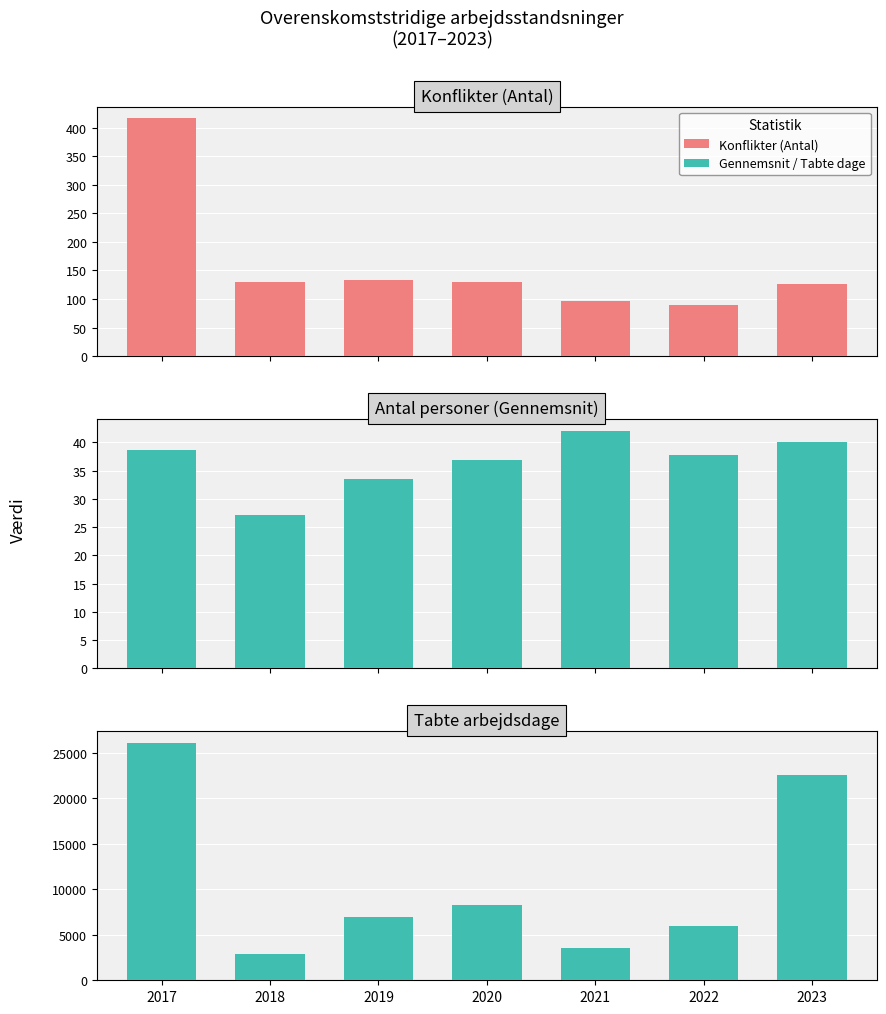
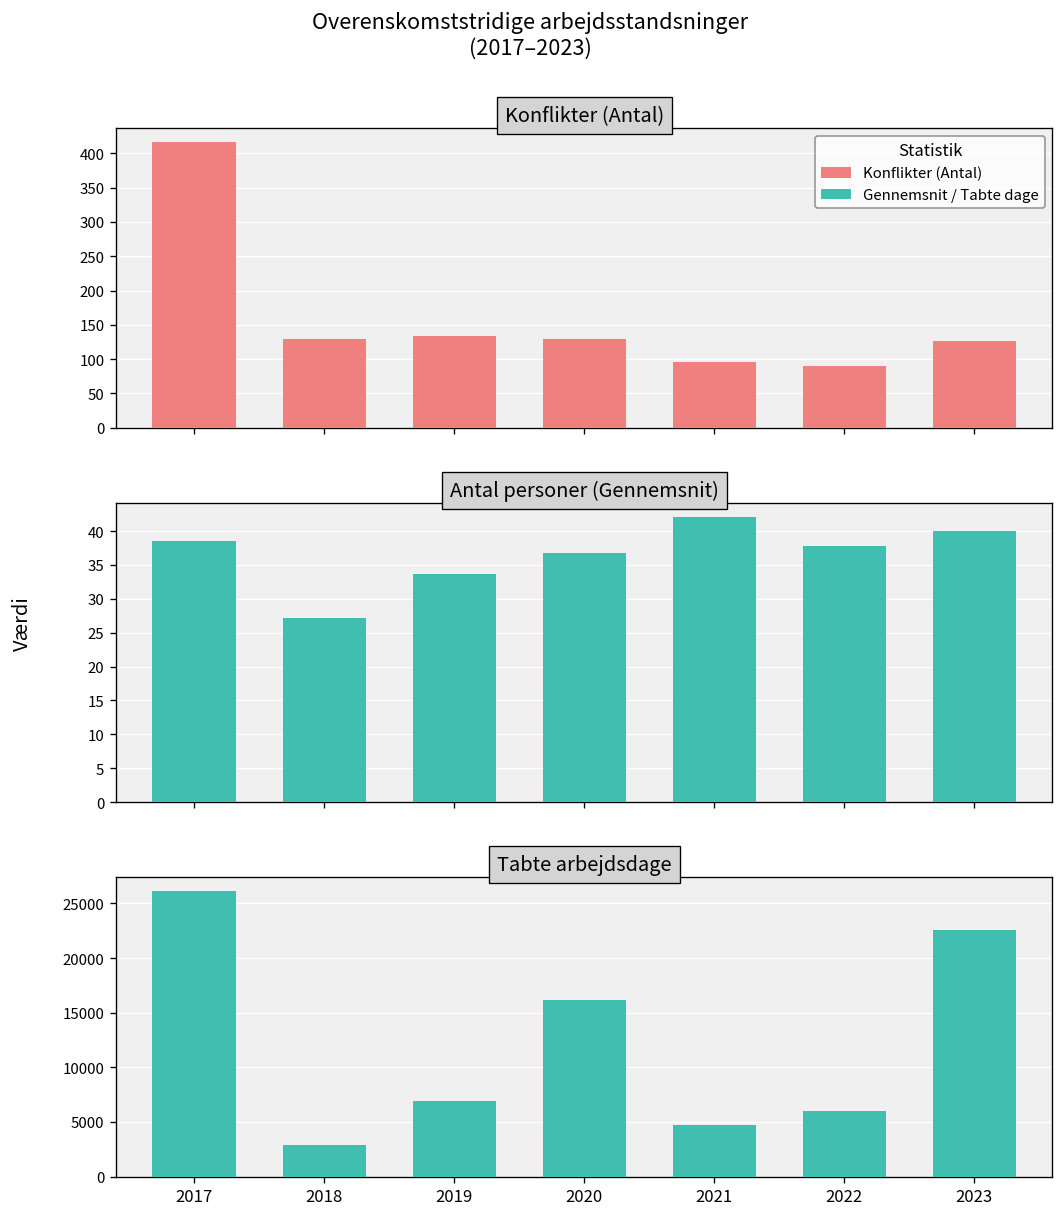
  {
    "Tabte arbejdsdage": {
      "2017": 26000,
      "2018": 3000,
      "2019": 7000,
-     "2020": 8000,
-     "2021": 4000,
+     "2020": 16000,
+     "2021": 5000,
      "2022": 6000,
      "2023": 23000
    }
  }
